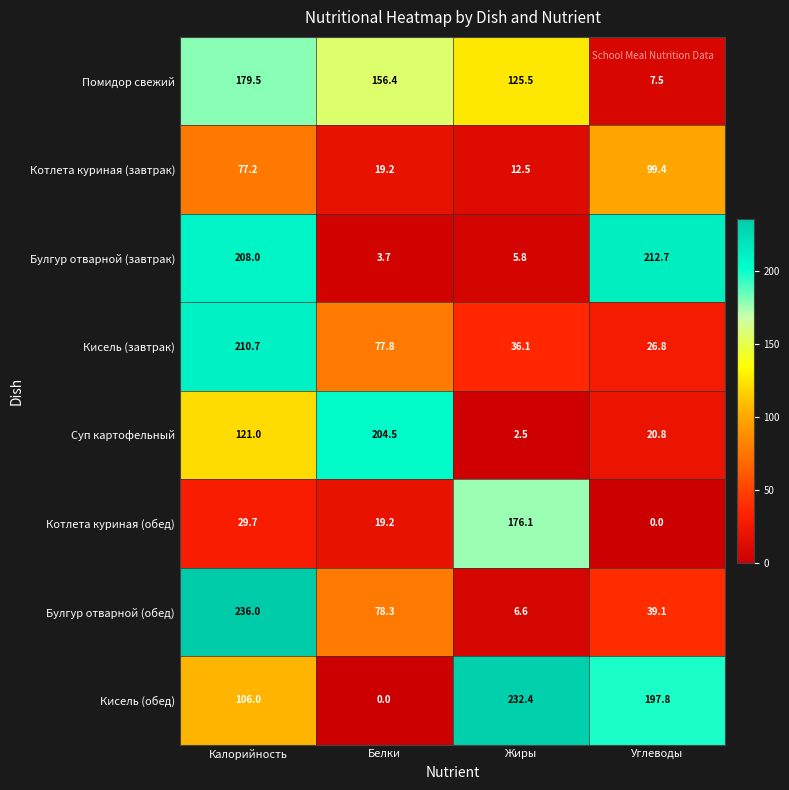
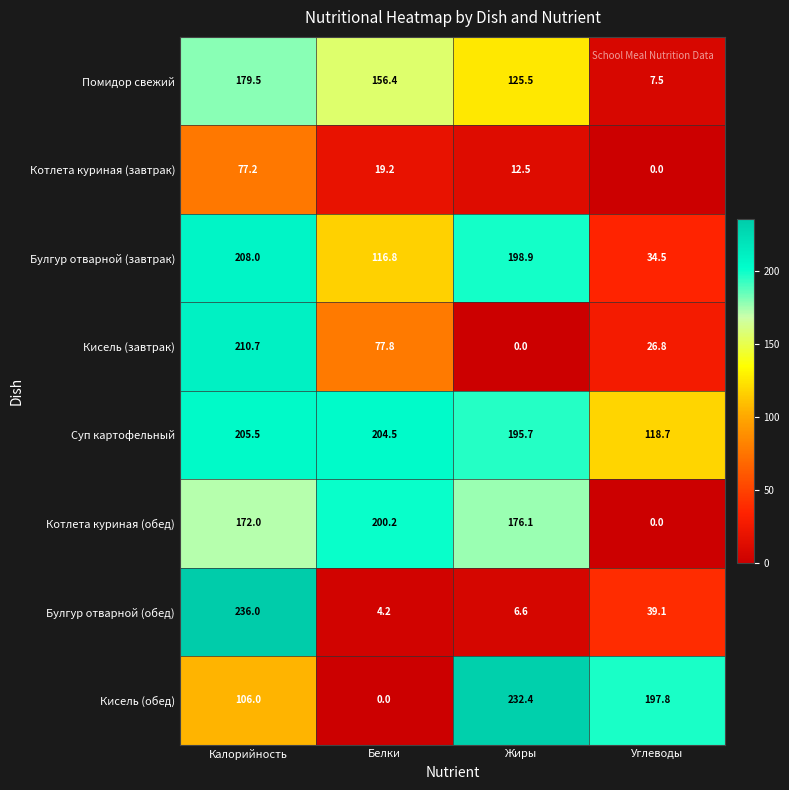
  {
    "Помидор свежий": {
      "Калорийность": 179.5,
      "Белки": 156.4,
      "Жиры": 125.5
    },
    "Котлета куриная (завтрак)": {
      "Калорийность": 77.2,
      "Белки": 19.2,
      "Жиры": 12.5,
-     "Углеводы": 99.4
+     "Углеводы": 0.0
    },
    "Булгур отварной (завтрак)": {
      "Калорийность": 208.0,
-     "Белки": 3.7,
-     "Жиры": 5.8,
-     "Углеводы": 212.7
+     "Белки": 116.8,
+     "Жиры": 198.9,
+     "Углеводы": 34.5
    },
    "Кисель (завтрак)": {
      "Калорийность": 210.7,
      "Белки": 77.8,
-     "Жиры": 36.1,
+     "Жиры": 0.0,
      "Углеводы": 26.8
    },
    "Суп картофельный": {
-     "Калорийность": 121.0,
+     "Калорийность": 205.5,
      "Белки": 204.5,
-     "Жиры": 2.5,
-     "Углеводы": 20.8
+     "Жиры": 195.7,
+     "Углеводы": 118.7
    },
    "Котлета куриная (обед)": {
-     "Калорийность": 29.7,
-     "Белки": 19.2,
+     "Калорийность": 172.0,
+     "Белки": 200.2,
      "Жиры": 176.1,
      "Углеводы": 0.0
    },
    "Булгур отварной (обед)": {
      "Калорийность": 236.0,
-     "Белки": 78.3,
+     "Белки": 4.2,
      "Жиры": 6.6,
      "Углеводы": 39.1
    },
    "Кисель (обед)": {
      "Калорийность": 106.0,
      "Белки": 0.0,
      "Жиры": 232.4,
      "Углеводы": 197.8
    }
  }
